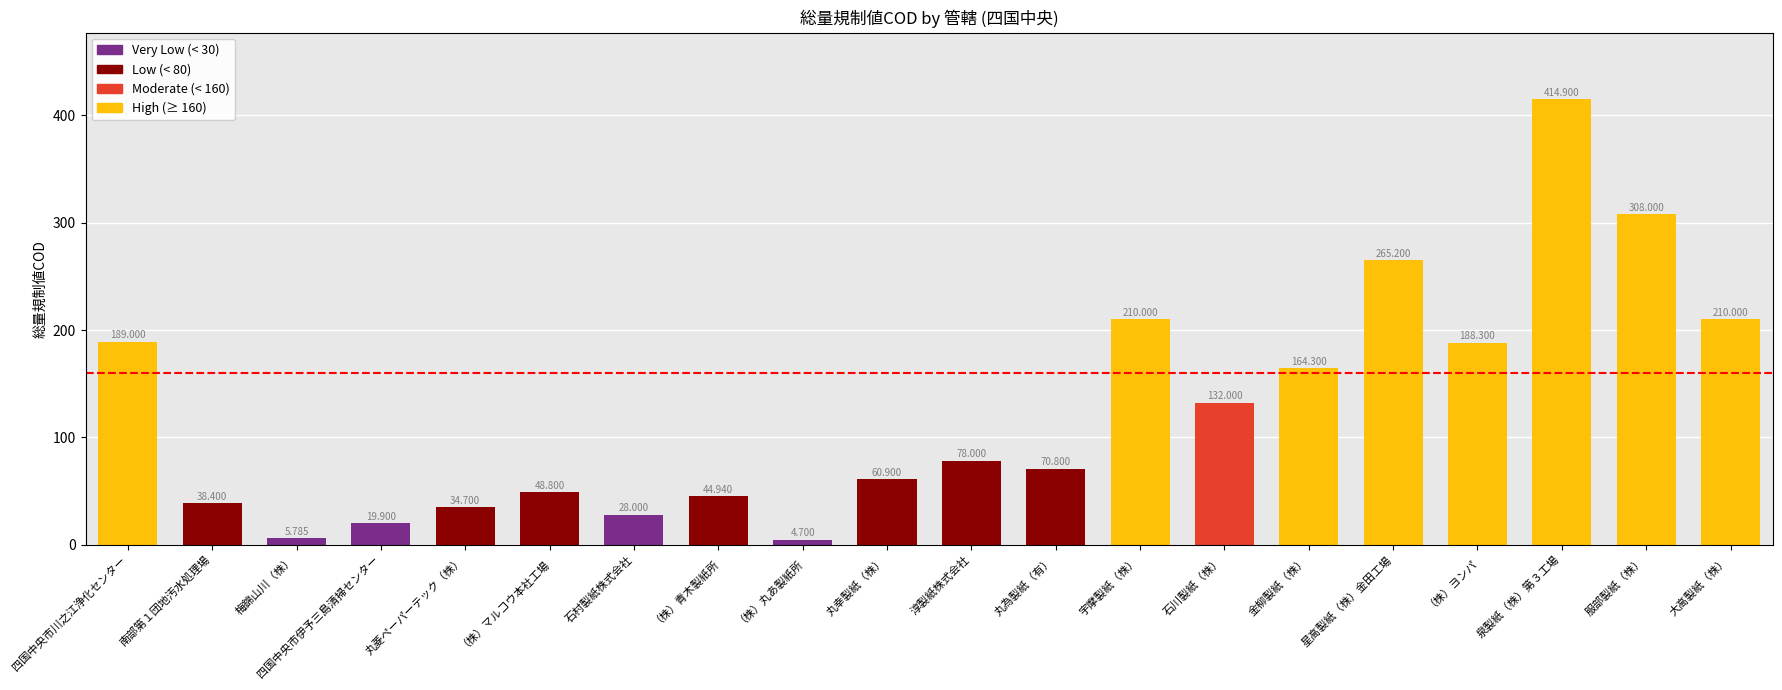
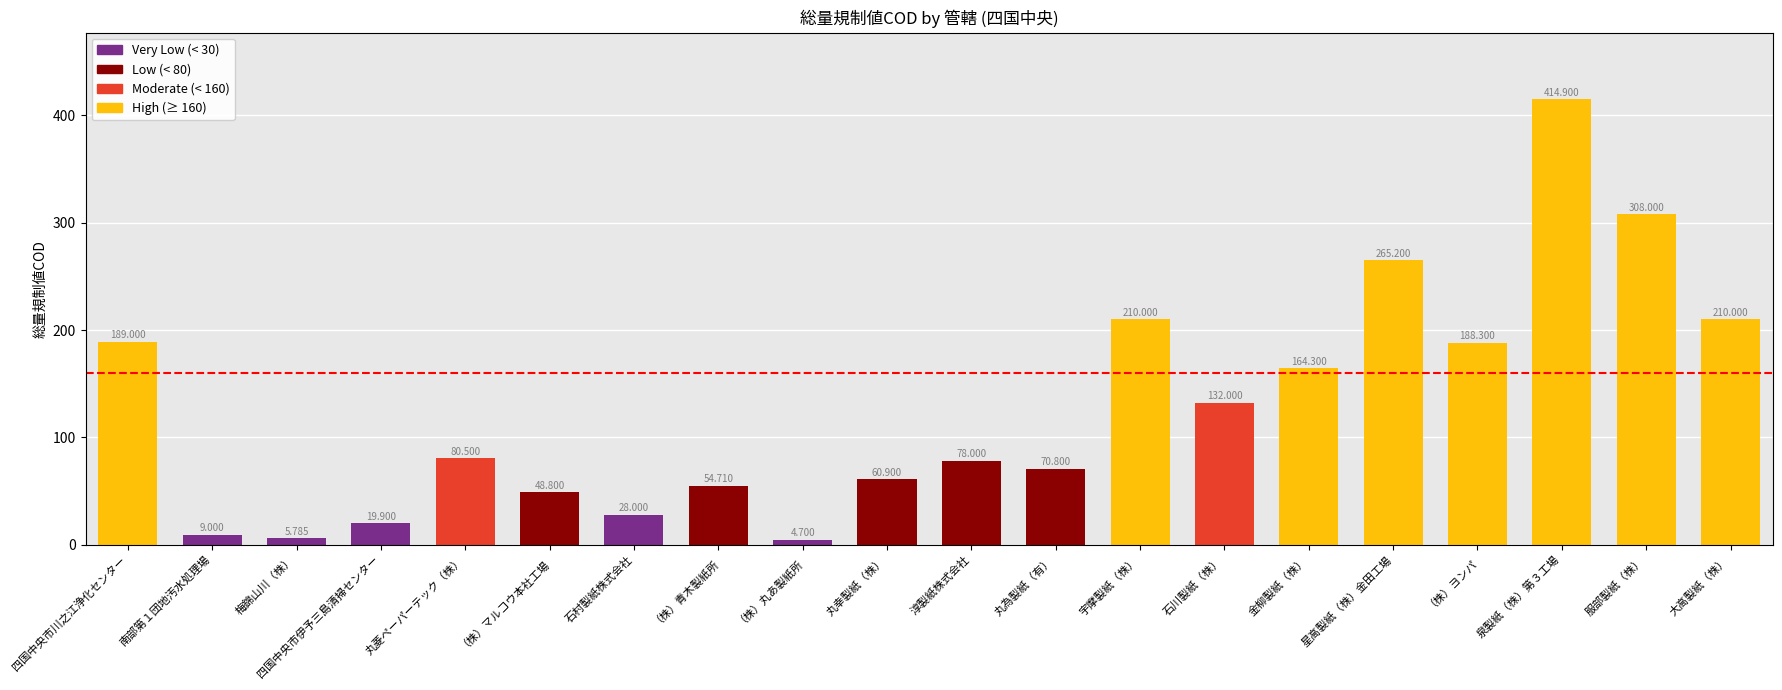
  {
    "四国中央市川之江浄化センター": 189.000,
-   "南部第１団地汚水処理場": 38.400,
+   "南部第１団地汚水処理場": 9.000,
    "梅錦山川（株）": 5.785,
    "四国中央市伊予三島清掃センター": 19.900,
-   "丸菱ペーパーテック（株）": 34.700,
+   "丸菱ペーパーテック（株）": 80.500,
    "（株）マルコウ本社工場": 48.800,
    "石村製紙株式会社": 28.000,
-   "（株）青木製紙所": 44.940,
+   "（株）青木製紙所": 54.710,
    "（株）丸あ製紙所": 4.700,
    "丸幸製紙（株）": 60.900,
    "淳製紙株式会社": 78.000,
    "丸為製紙（有）": 70.800,
    "宇摩製紙（株）": 210.000,
    "石川製紙（株）": 132.000,
    "金柳製紙（株）": 164.300,
    "星高製紙（株）金田工場": 265.200,
    "（株）ヨンパ": 188.300,
    "泉製紙（株）第３工場": 414.900,
    "服部製紙（株）": 308.000,
    "大高製紙（株）": 210.000
  }
